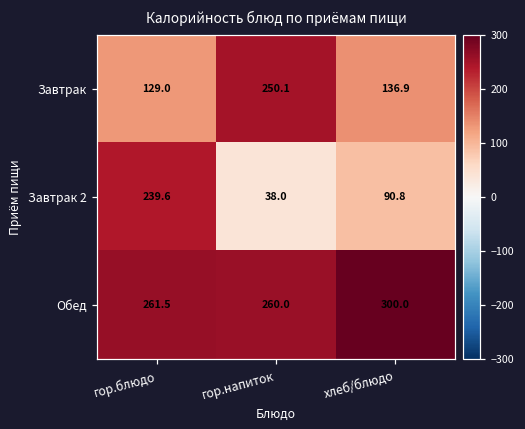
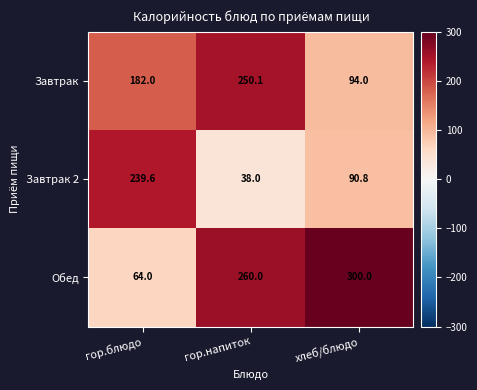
  {
    "Завтрак": {
-     "гор.блюдо": 129.0,
+     "гор.блюдо": 182.0,
      "гор.напиток": 250.1,
-     "хлеб/блюдо": 136.9
+     "хлеб/блюдо": 94.0
    },
    "Завтрак 2": {
      "гор.блюдо": 239.6,
      "гор.напиток": 38.0,
      "хлеб/блюдо": 90.8
    },
    "Обед": {
-     "гор.блюдо": 261.5,
+     "гор.блюдо": 64.0,
      "гор.напиток": 260.0,
      "хлеб/блюдо": 300.0
    }
  }
